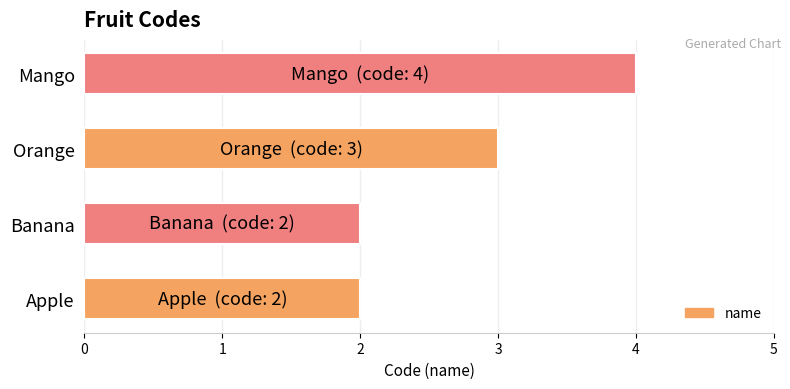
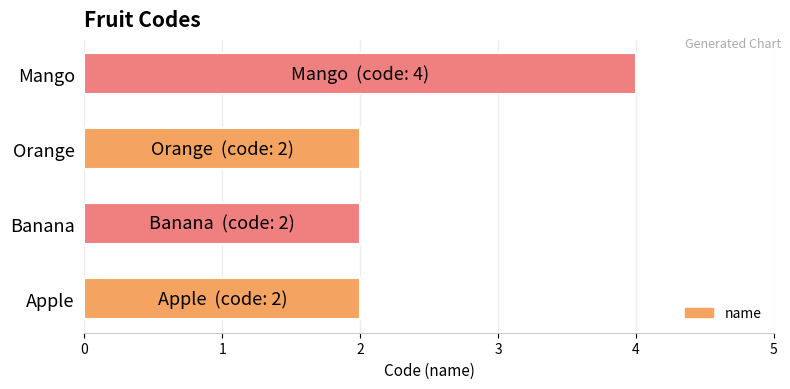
  {
    "Mango": 4,
-   "Orange": 3,
+   "Orange": 2,
    "Banana": 2,
    "Apple": 2
  }
